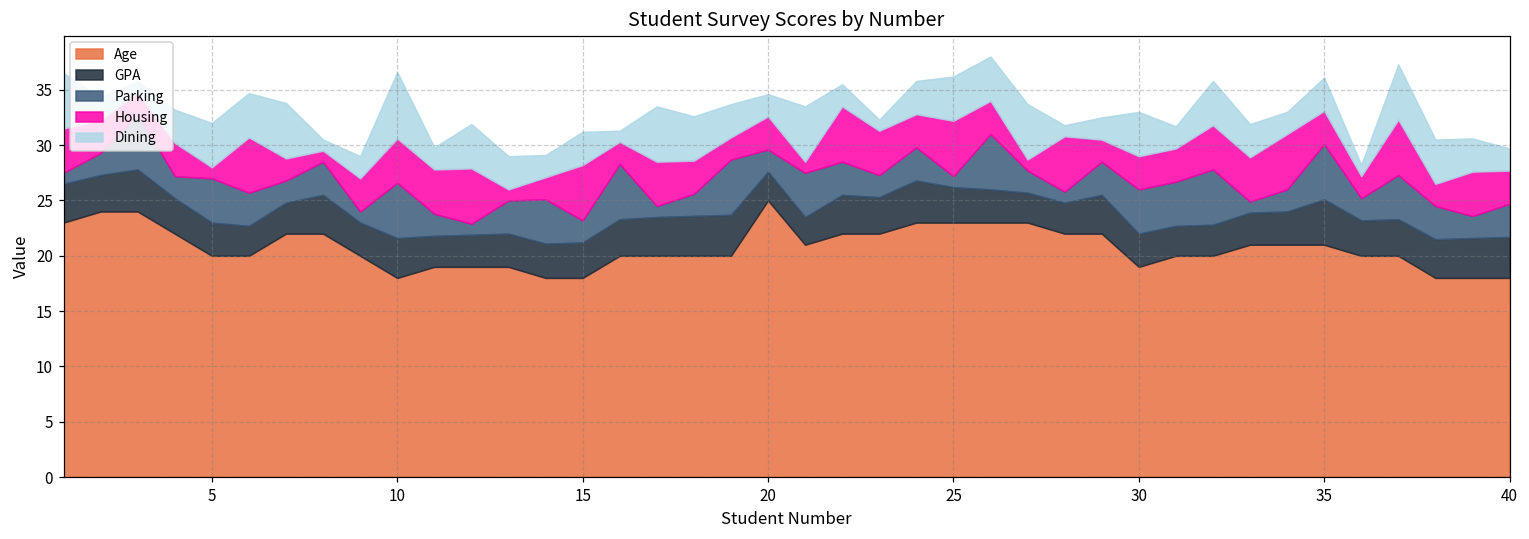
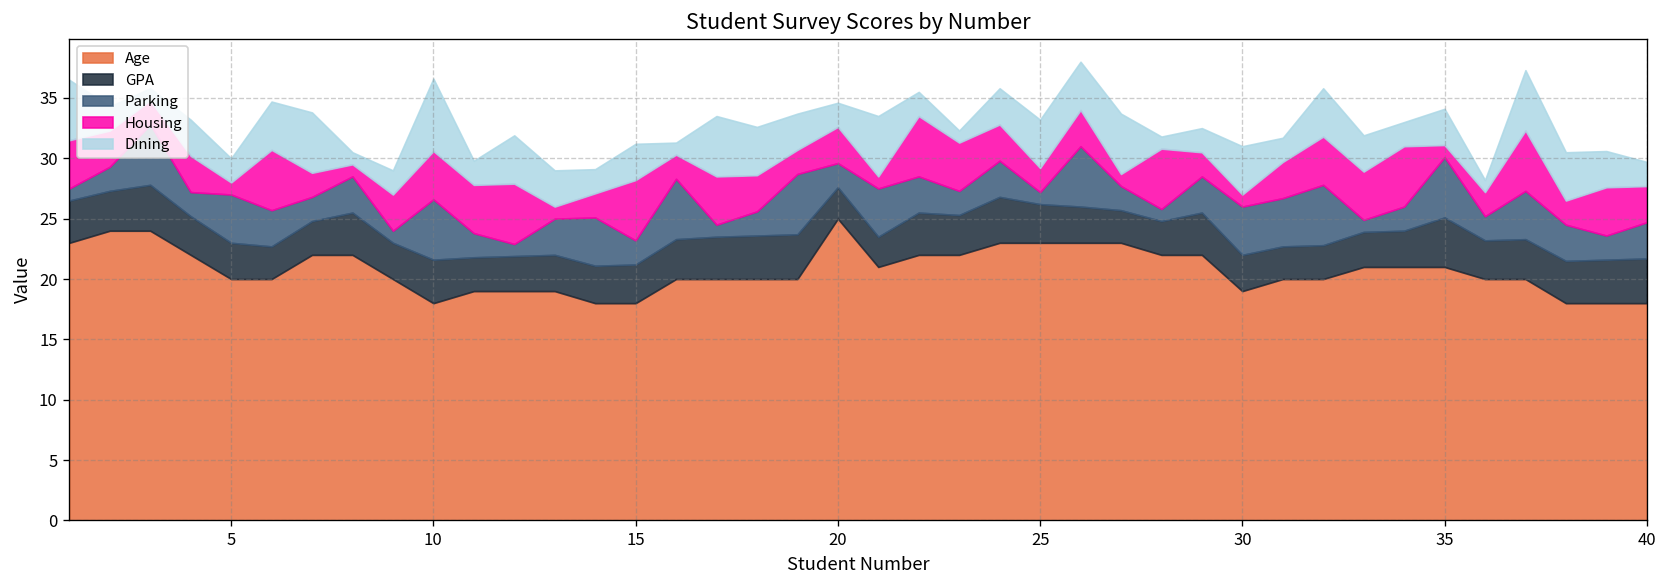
  {
    "Age": {
      "5": 20,
      "10": 18,
      "15": 18,
      "20": 25,
      "25": 23,
      "30": 19,
      "35": 21,
      "40": 18
    },
    "GPA": {
      "5": 3,
      "10": 3.6,
      "15": 3,
      "20": 2.6,
      "25": 3,
      "30": 3,
      "35": 4,
      "40": 3.7
    },
    "Parking": {
      "5": 4,
      "10": 5,
      "15": 2,
      "20": 2,
      "25": 1,
      "30": 4,
      "35": 5,
      "40": 3
    },
    "Housing": {
      "5": 1,
      "10": 4,
      "15": 5,
      "20": 3,
-     "25": 5,
-     "30": 3,
-     "35": 3,
+     "25": 2,
+     "30": 1,
+     "35": 1,
      "40": 3
    },
    "Dining": {
-     "5": 4,
+     "5": 2,
      "10": 6,
      "15": 3,
      "20": 2,
      "25": 4,
      "30": 4,
      "35": 3,
      "40": 2
    }
  }
